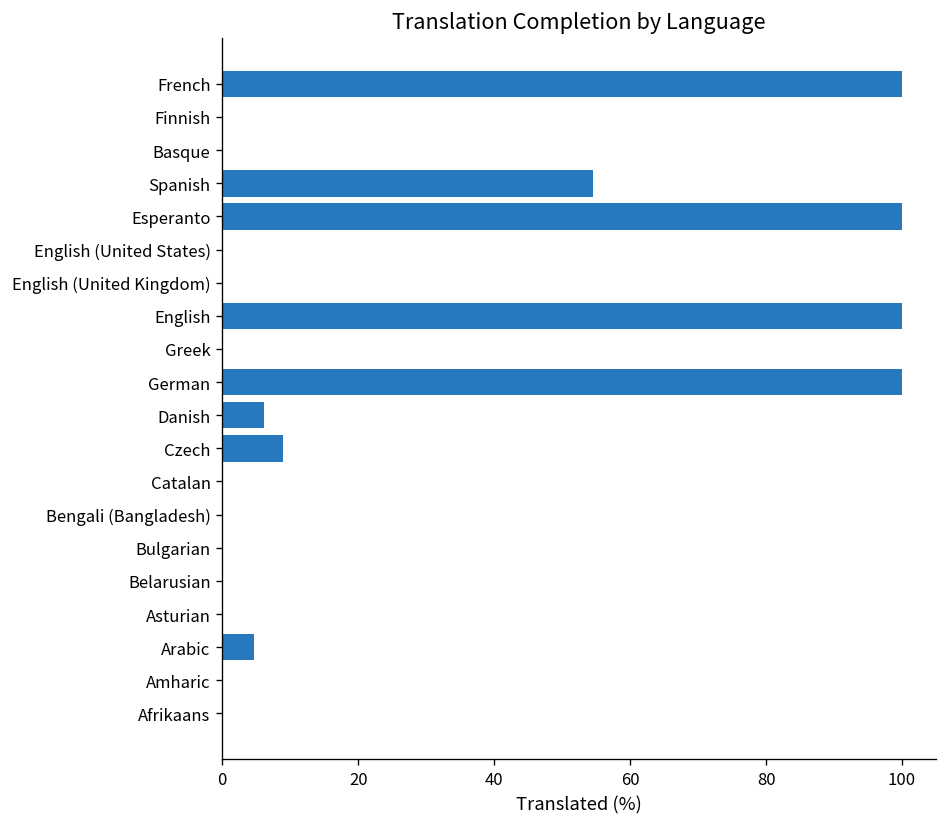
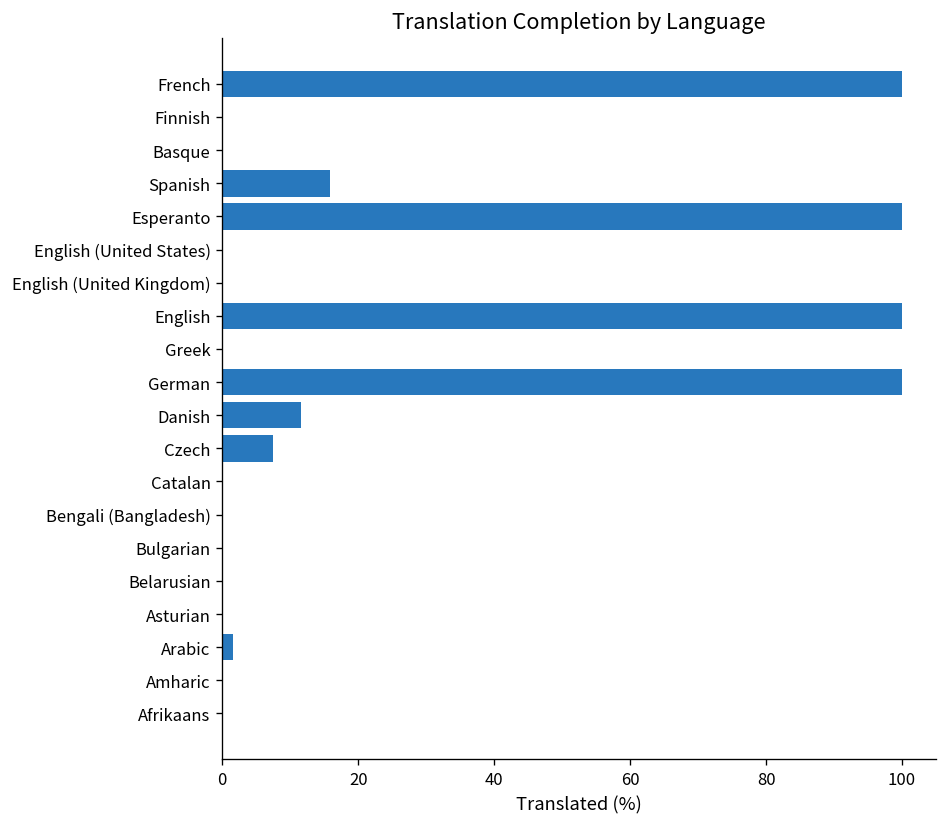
  {
    "French": 100,
    "Finnish": 0,
    "Basque": 0,
-   "Spanish": 55,
+   "Spanish": 16,
    "Esperanto": 100,
    "English (United States)": 0,
    "English (United Kingdom)": 0,
    "English": 100,
    "Greek": 0,
    "German": 100,
-   "Danish": 6,
-   "Czech": 9,
+   "Danish": 12,
+   "Czech": 8,
    "Catalan": 0,
    "Bengali (Bangladesh)": 0,
    "Bulgarian": 0,
    "Belarusian": 0,
    "Asturian": 0,
-   "Arabic": 5,
+   "Arabic": 2,
    "Amharic": 0,
    "Afrikaans": 0
  }
